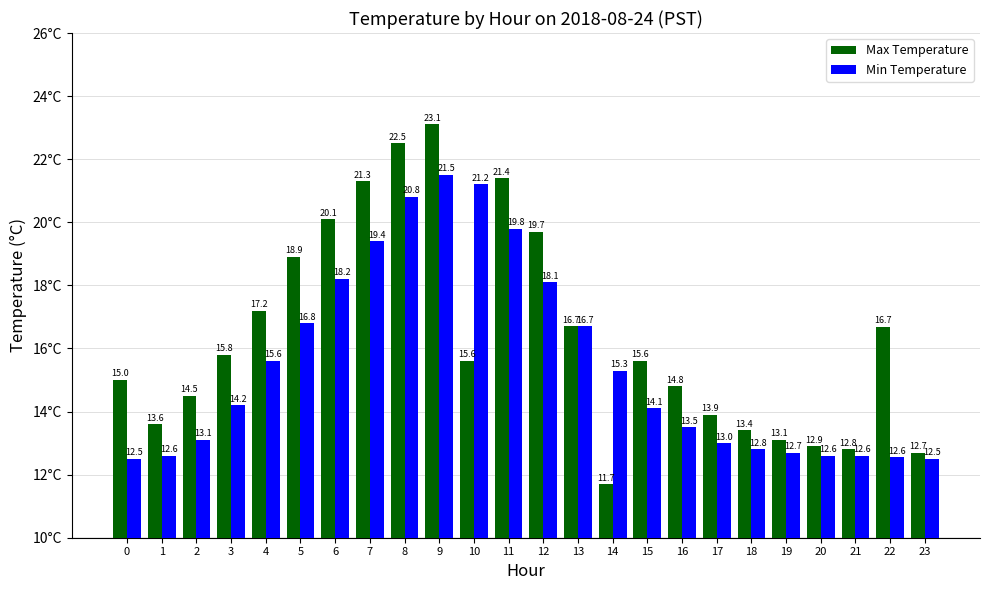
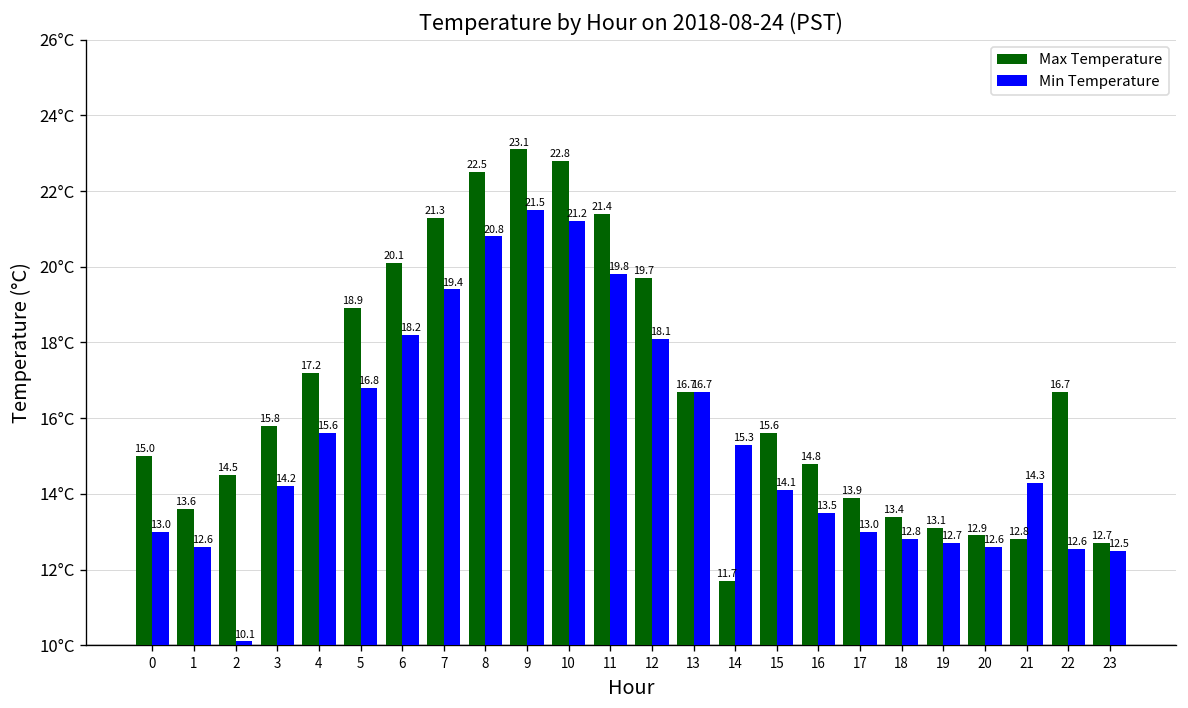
  {
    "Max Temperature": {
      "0": 15.0,
      "1": 13.6,
      "2": 14.5,
      "3": 15.8,
      "4": 17.2,
      "5": 18.9,
      "6": 20.1,
      "7": 21.3,
      "8": 22.5,
      "9": 23.1,
-     "10": 15.6,
+     "10": 22.8,
      "11": 21.4,
      "12": 19.7,
      "14": 11.7,
      "15": 15.6,
      "16": 14.8,
      "17": 13.9,
      "18": 13.4,
      "19": 13.1,
      "20": 12.9,
      "21": 12.8,
      "22": 16.7,
      "23": 12.7
    },
    "Min Temperature": {
-     "0": 12.5,
+     "0": 13.0,
      "1": 12.6,
-     "2": 13.1,
+     "2": 10.1,
      "3": 14.2,
      "4": 15.6,
      "5": 16.8,
      "6": 18.2,
      "7": 19.4,
      "8": 20.8,
      "9": 21.5,
      "10": 21.2,
      "11": 19.8,
      "12": 18.1,
      "14": 15.3,
      "15": 14.1,
      "16": 13.5,
      "17": 13.0,
      "18": 12.8,
      "19": 12.7,
      "20": 12.6,
-     "21": 12.6,
+     "21": 14.3,
      "22": 12.6,
      "23": 12.5
    }
  }
